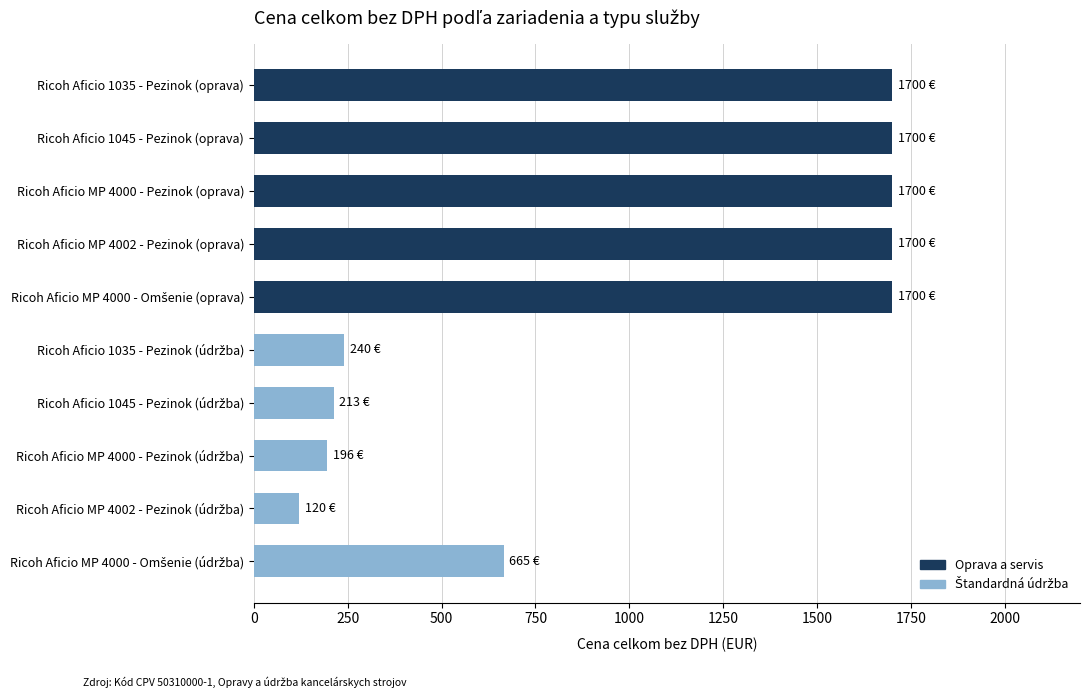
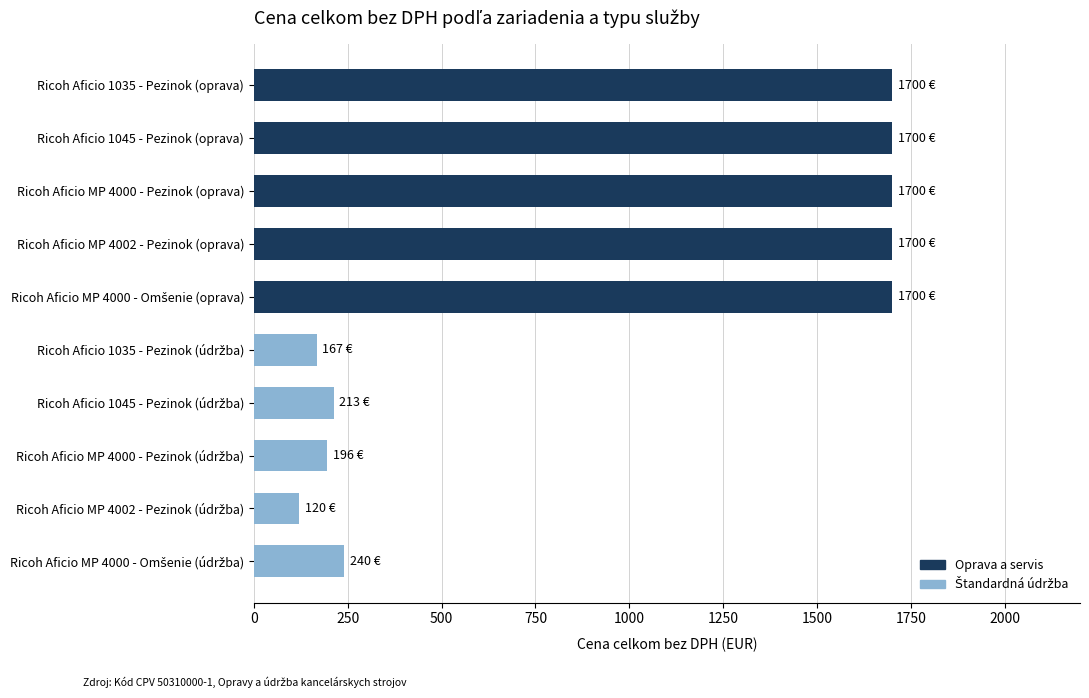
  {
    "Ricoh Aficio 1035 - Pezinok (oprava)": 1700,
    "Ricoh Aficio 1045 - Pezinok (oprava)": 1700,
    "Ricoh Aficio MP 4000 - Pezinok (oprava)": 1700,
    "Ricoh Aficio MP 4002 - Pezinok (oprava)": 1700,
    "Ricoh Aficio MP 4000 - Omšenie (oprava)": 1700,
-   "Ricoh Aficio 1035 - Pezinok (údržba)": 240,
+   "Ricoh Aficio 1035 - Pezinok (údržba)": 167,
    "Ricoh Aficio 1045 - Pezinok (údržba)": 213,
    "Ricoh Aficio MP 4000 - Pezinok (údržba)": 196,
    "Ricoh Aficio MP 4002 - Pezinok (údržba)": 120,
-   "Ricoh Aficio MP 4000 - Omšenie (údržba)": 665
+   "Ricoh Aficio MP 4000 - Omšenie (údržba)": 240
  }
